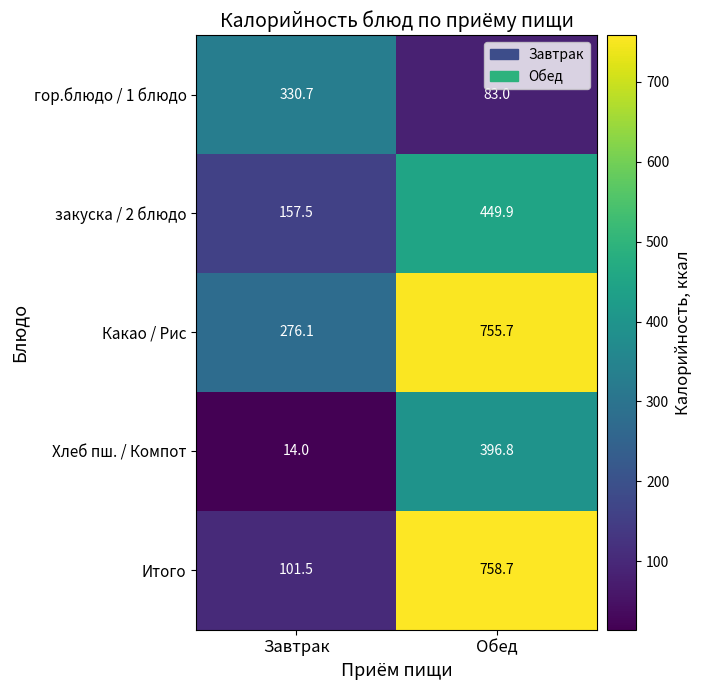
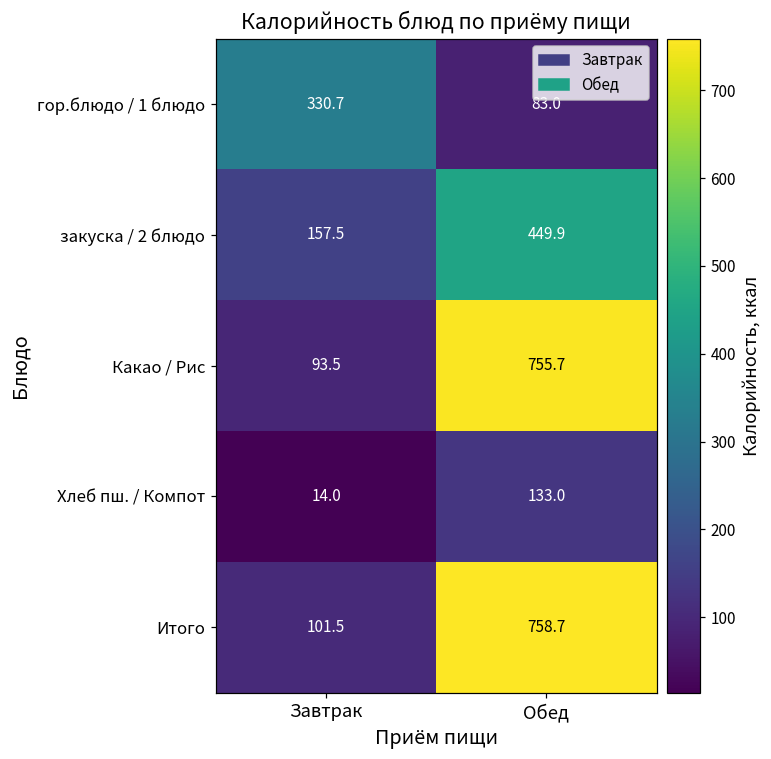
  {
    "гор.блюдо / 1 блюдо": {
      "Завтрак": 330.7
    },
    "закуска / 2 блюдо": {
      "Завтрак": 157.5,
      "Обед": 449.9
    },
    "Какао / Рис": {
-     "Завтрак": 276.1,
+     "Завтрак": 93.5,
      "Обед": 755.7
    },
    "Хлеб пш. / Компот": {
      "Завтрак": 14.0,
-     "Обед": 396.8
+     "Обед": 133.0
    },
    "Итого": {
      "Завтрак": 101.5,
      "Обед": 758.7
    }
  }
